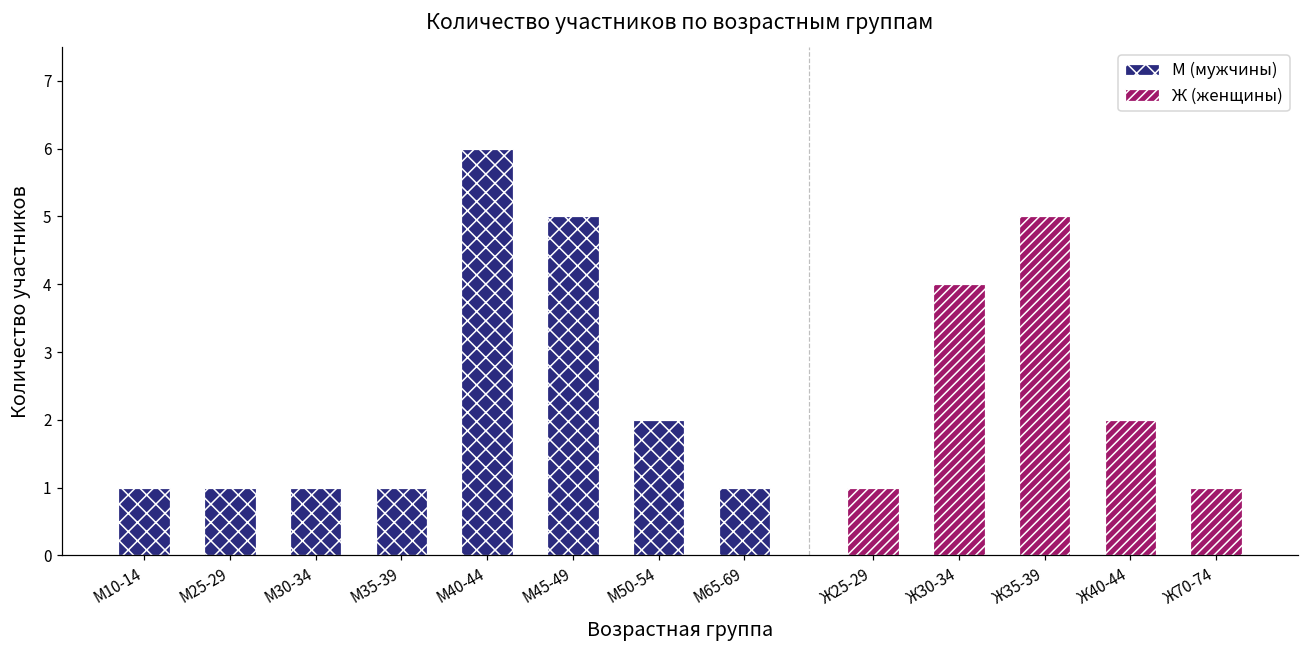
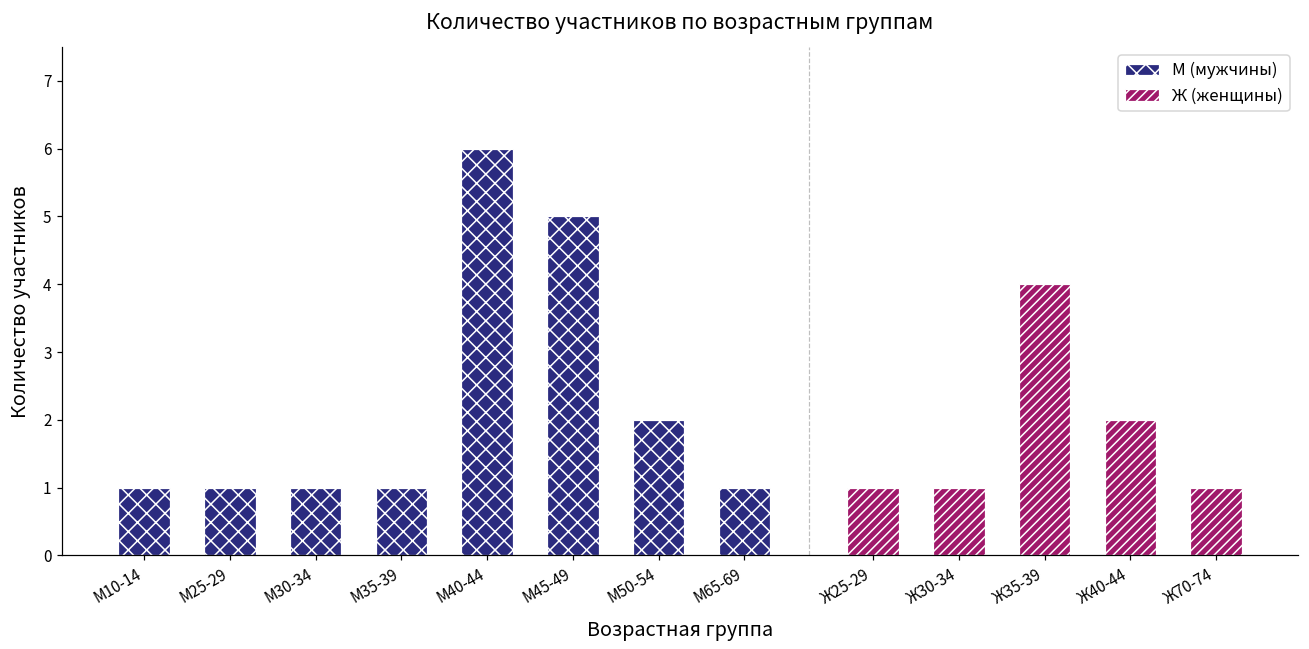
  {
    "М (мужчины)": {
      "М10-14": 1,
      "М25-29": 1,
      "М30-34": 1,
      "М35-39": 1,
      "М40-44": 6,
      "М45-49": 5,
      "М50-54": 2,
      "М65-69": 1
    },
    "Ж (женщины)": {
      "Ж25-29": 1,
-     "Ж30-34": 4,
-     "Ж35-39": 5,
+     "Ж30-34": 1,
+     "Ж35-39": 4,
      "Ж40-44": 2,
      "Ж70-74": 1
    }
  }
